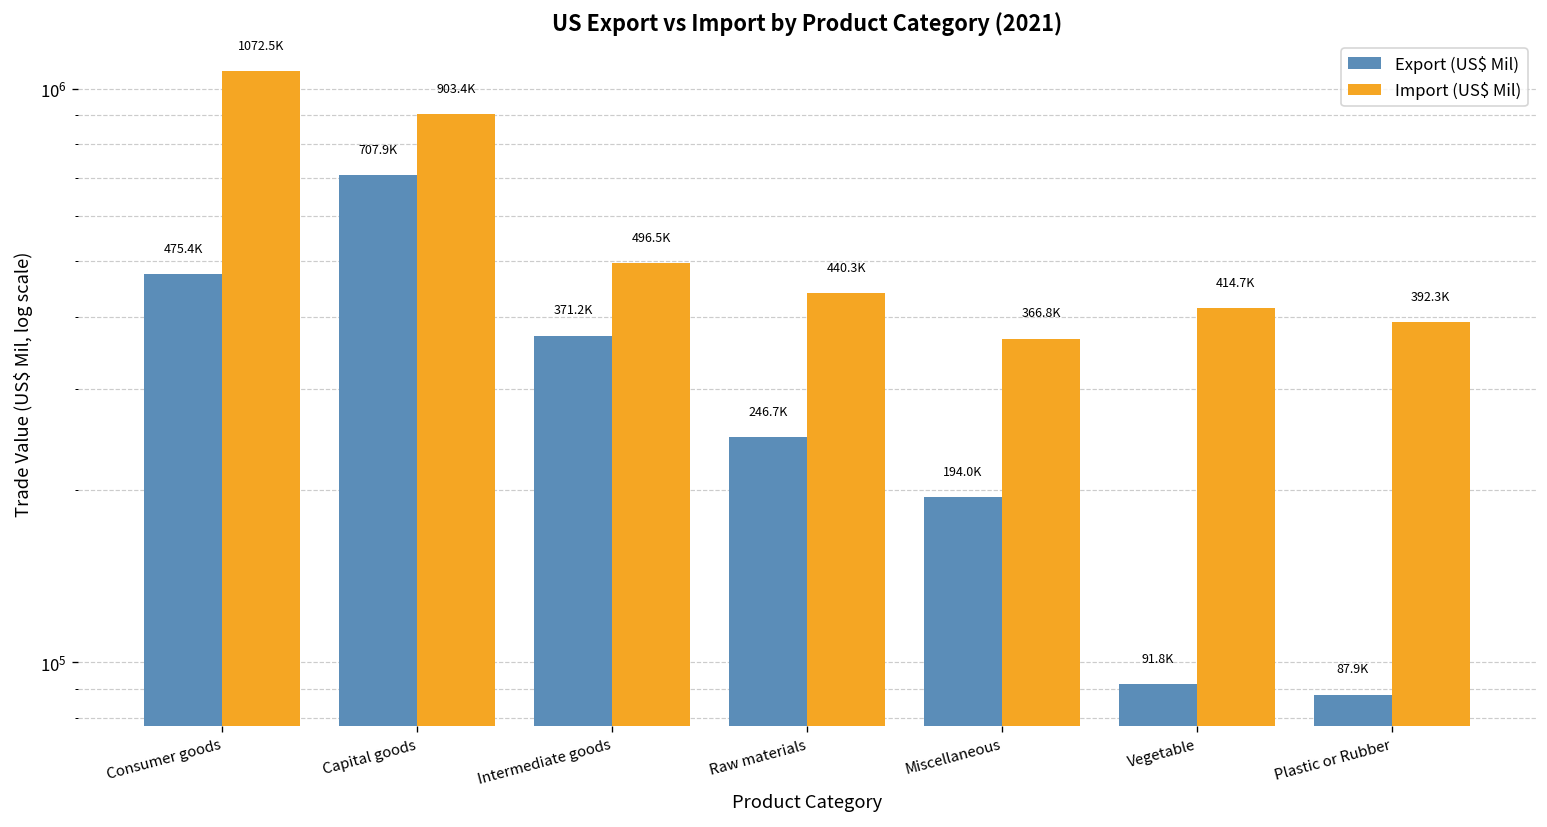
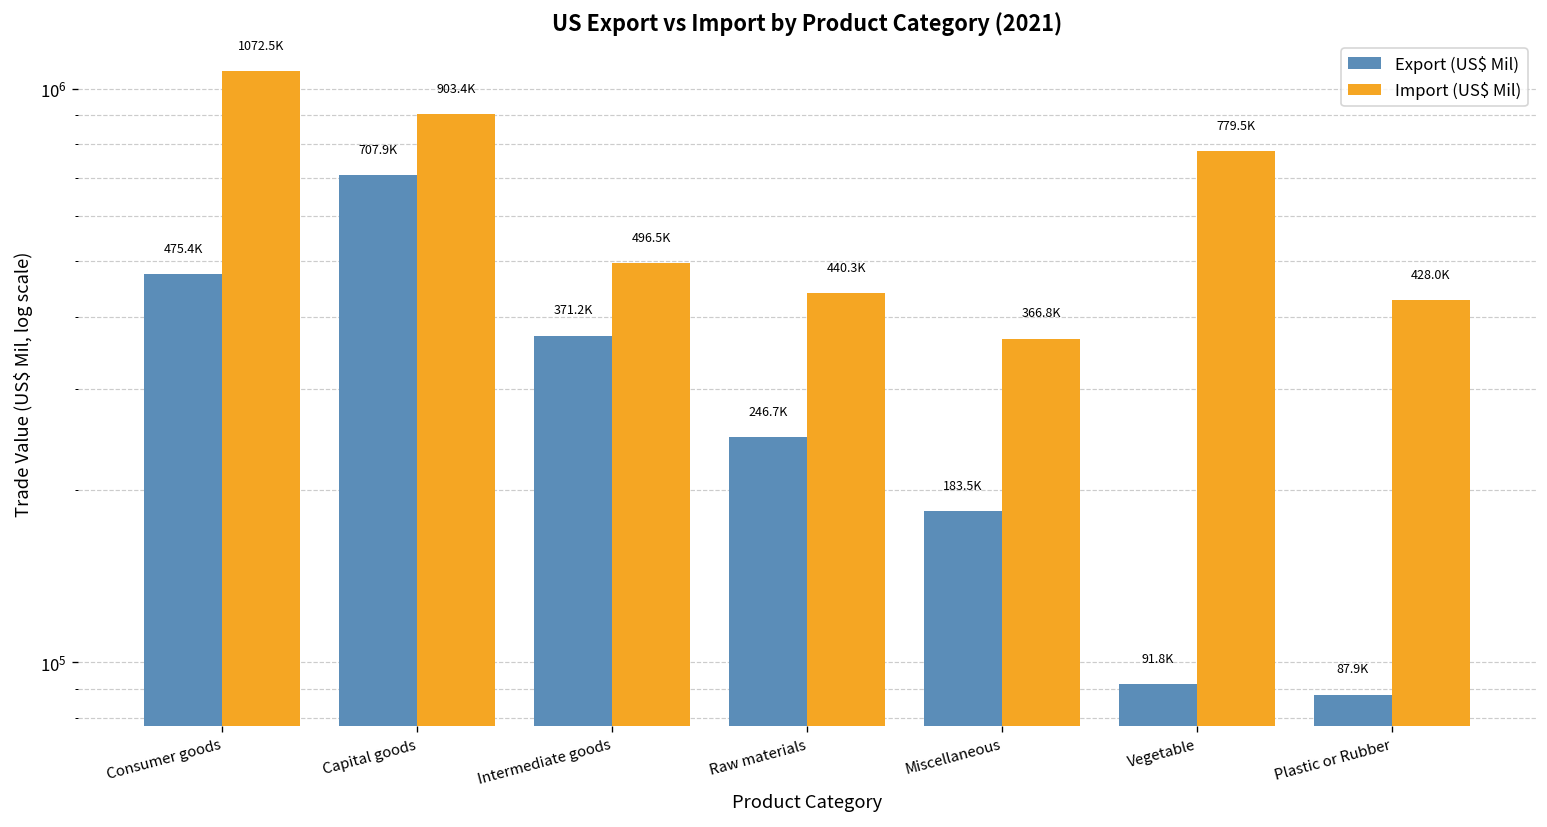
  {
    "Export (US$ Mil)": {
      "Consumer goods": "475.4K",
      "Capital goods": "707.9K",
      "Intermediate goods": "371.2K",
      "Raw materials": "246.7K",
-     "Miscellaneous": "194.0K",
+     "Miscellaneous": "183.5K",
      "Vegetable": "91.8K",
      "Plastic or Rubber": "87.9K"
    },
    "Import (US$ Mil)": {
      "Consumer goods": "1072.5K",
      "Capital goods": "903.4K",
      "Intermediate goods": "496.5K",
      "Raw materials": "440.3K",
      "Miscellaneous": "366.8K",
-     "Vegetable": "414.7K",
-     "Plastic or Rubber": "392.3K"
+     "Vegetable": "779.5K",
+     "Plastic or Rubber": "428.0K"
    }
  }
